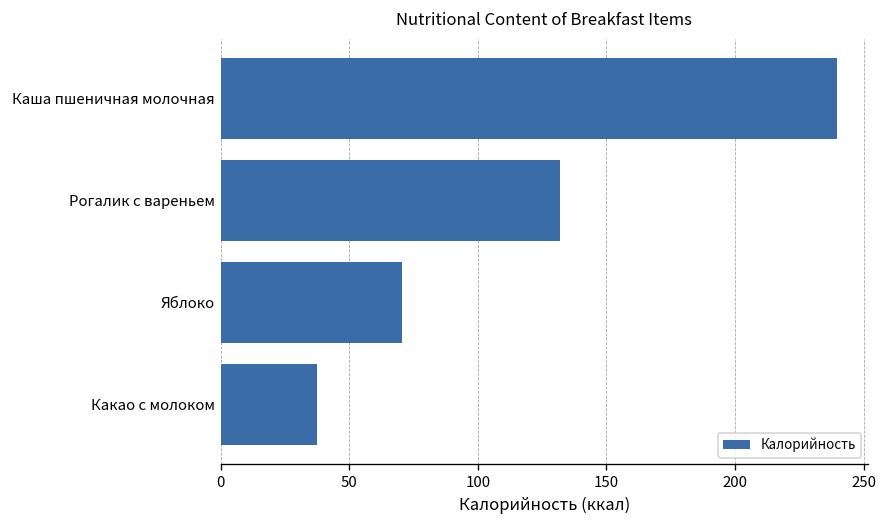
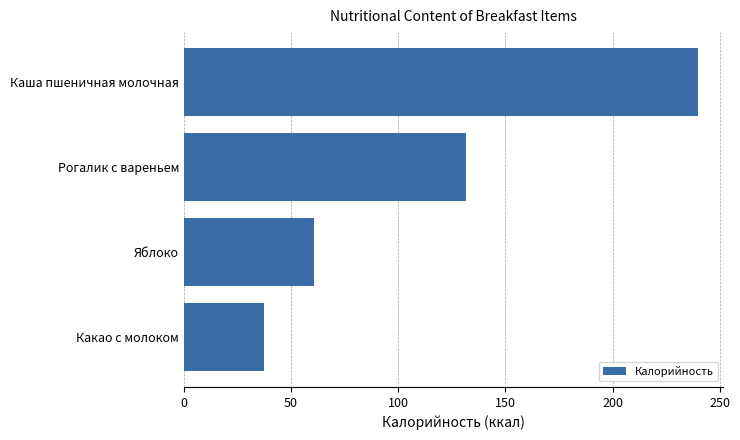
  {
    "Каша пшеничная молочная": 240,
    "Рогалик с вареньем": 132,
-   "Яблоко": 71,
+   "Яблоко": 61,
    "Какао с молоком": 38
  }
